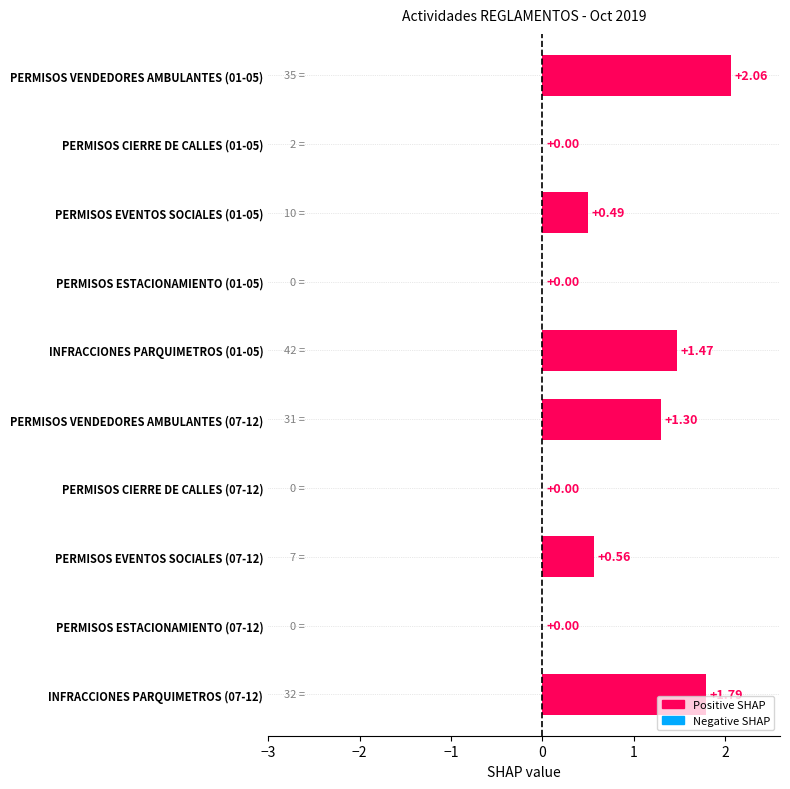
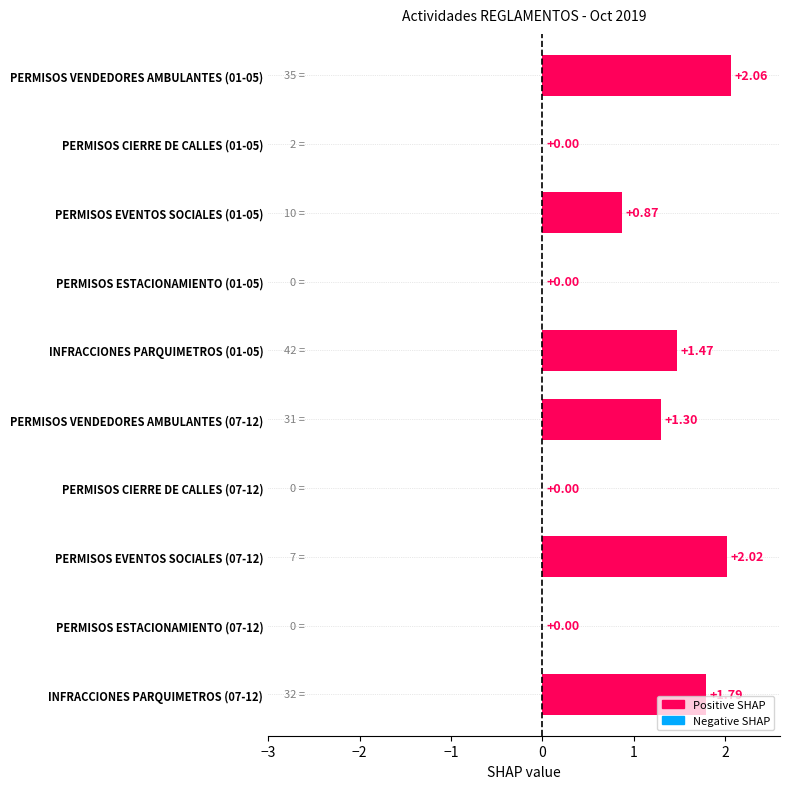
  {
    "PERMISOS VENDEDORES AMBULANTES (01-05)": "+2.06",
    "PERMISOS CIERRE DE CALLES (01-05)": "+0.00",
-   "PERMISOS EVENTOS SOCIALES (01-05)": "+0.49",
+   "PERMISOS EVENTOS SOCIALES (01-05)": "+0.87",
    "PERMISOS ESTACIONAMIENTO (01-05)": "+0.00",
    "INFRACCIONES PARQUIMETROS (01-05)": "+1.47",
    "PERMISOS VENDEDORES AMBULANTES (07-12)": "+1.30",
    "PERMISOS CIERRE DE CALLES (07-12)": "+0.00",
-   "PERMISOS EVENTOS SOCIALES (07-12)": "+0.56",
+   "PERMISOS EVENTOS SOCIALES (07-12)": "+2.02",
    "PERMISOS ESTACIONAMIENTO (07-12)": "+0.00"
  }
